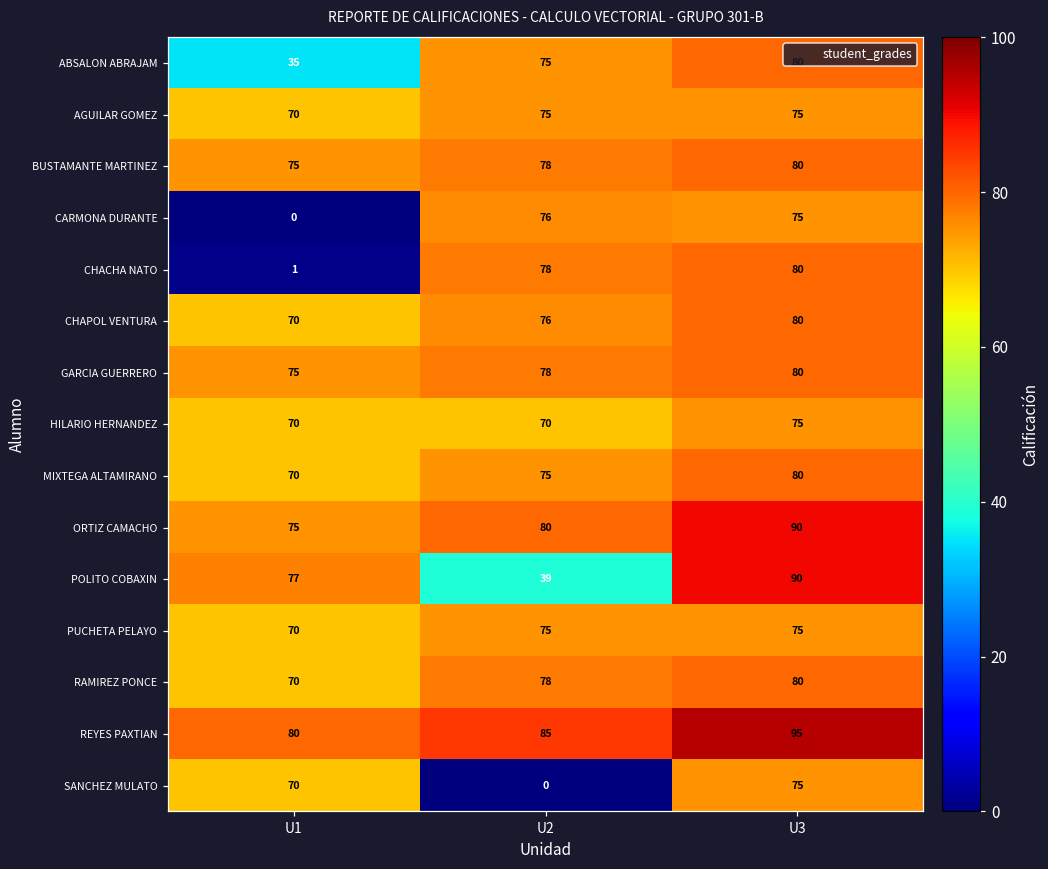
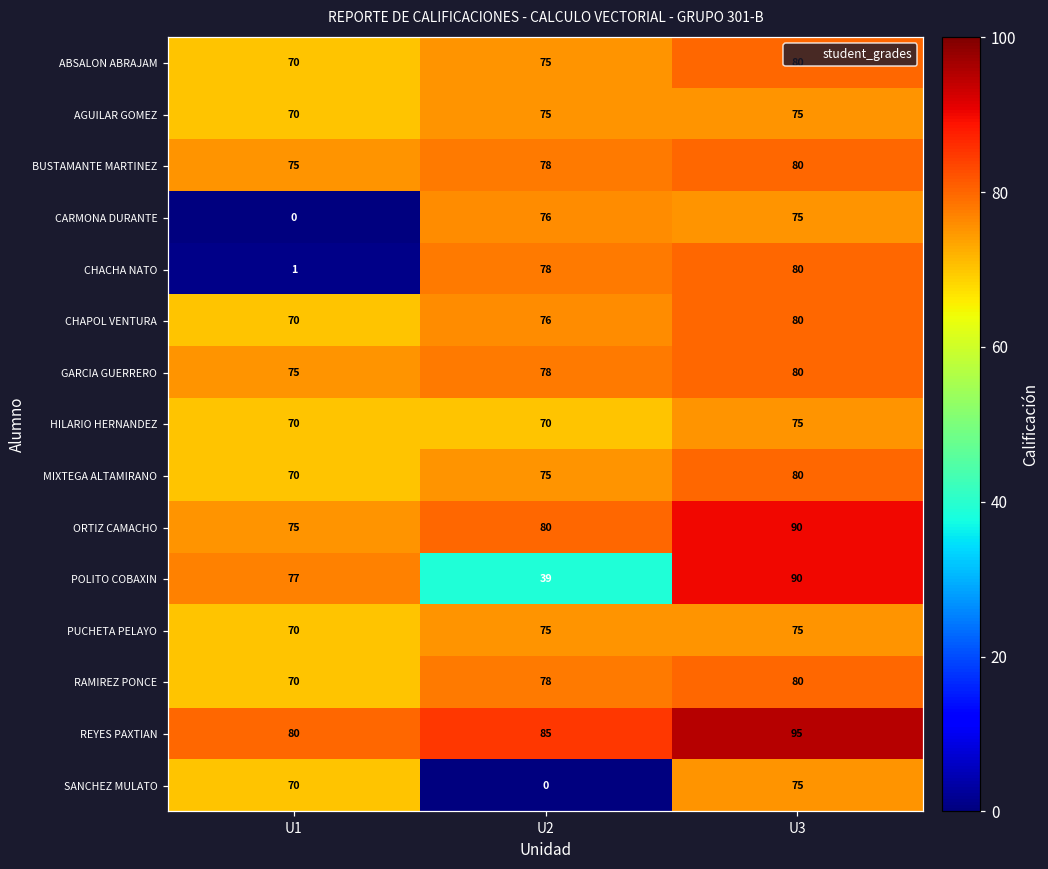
  {
    "ABSALON ABRAJAM": {
-     "U1": 35,
+     "U1": 70,
      "U2": 75
    },
    "AGUILAR GOMEZ": {
      "U1": 70,
      "U2": 75,
      "U3": 75
    },
    "BUSTAMANTE MARTINEZ": {
      "U1": 75,
      "U2": 78,
      "U3": 80
    },
    "CARMONA DURANTE": {
      "U1": 0,
      "U2": 76,
      "U3": 75
    },
    "CHACHA NATO": {
      "U1": 1,
      "U2": 78,
      "U3": 80
    },
    "CHAPOL VENTURA": {
      "U1": 70,
      "U2": 76,
      "U3": 80
    },
    "GARCIA GUERRERO": {
      "U1": 75,
      "U2": 78,
      "U3": 80
    },
    "HILARIO HERNANDEZ": {
      "U1": 70,
      "U2": 70,
      "U3": 75
    },
    "MIXTEGA ALTAMIRANO": {
      "U1": 70,
      "U2": 75,
      "U3": 80
    },
    "ORTIZ CAMACHO": {
      "U1": 75,
      "U2": 80,
      "U3": 90
    },
    "POLITO COBAXIN": {
      "U1": 77,
      "U2": 39,
      "U3": 90
    },
    "PUCHETA PELAYO": {
      "U1": 70,
      "U2": 75,
      "U3": 75
    },
    "RAMIREZ PONCE": {
      "U1": 70,
      "U2": 78,
      "U3": 80
    },
    "REYES PAXTIAN": {
      "U1": 80,
      "U2": 85,
      "U3": 95
    },
    "SANCHEZ MULATO": {
      "U1": 70,
      "U2": 0,
      "U3": 75
    }
  }
